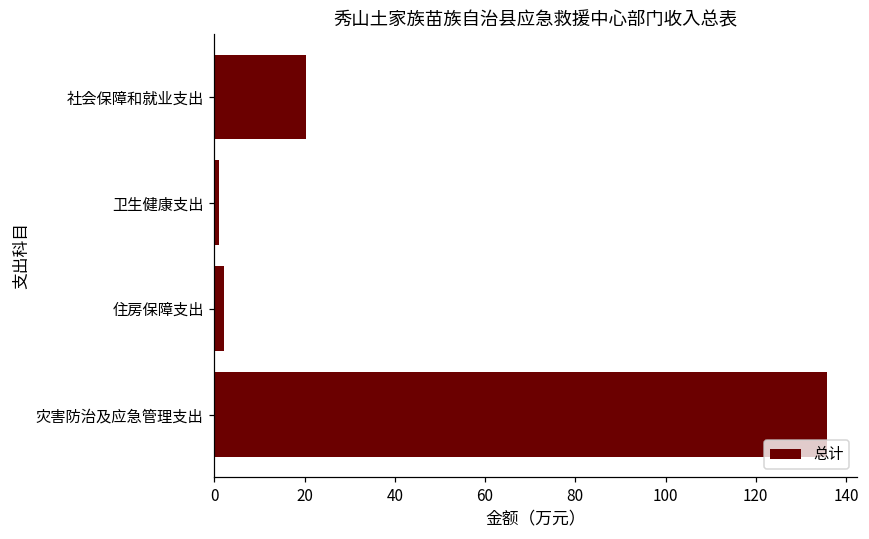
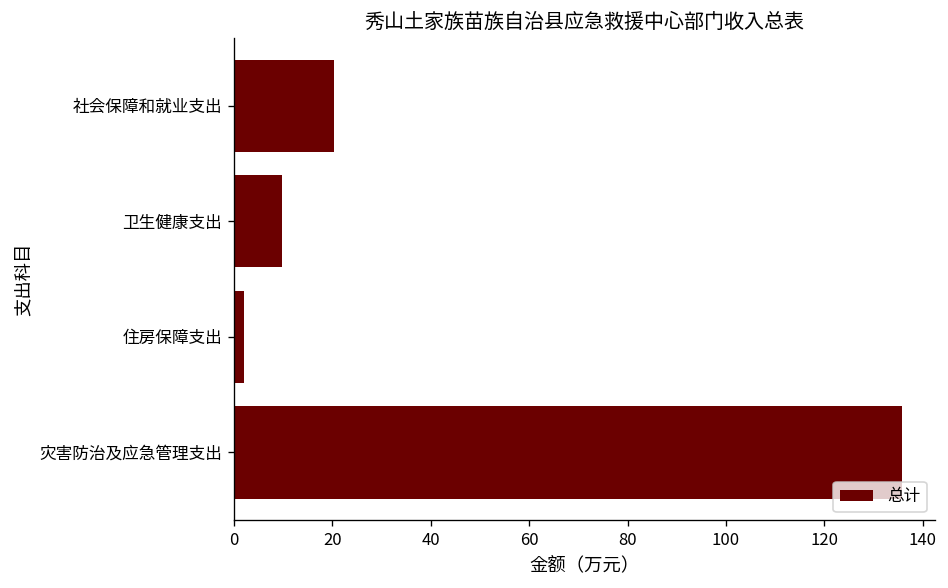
  {
    "社会保障和就业支出": 20,
-   "卫生健康支出": 1,
+   "卫生健康支出": 10,
    "住房保障支出": 2,
    "灾害防治及应急管理支出": 136
  }
